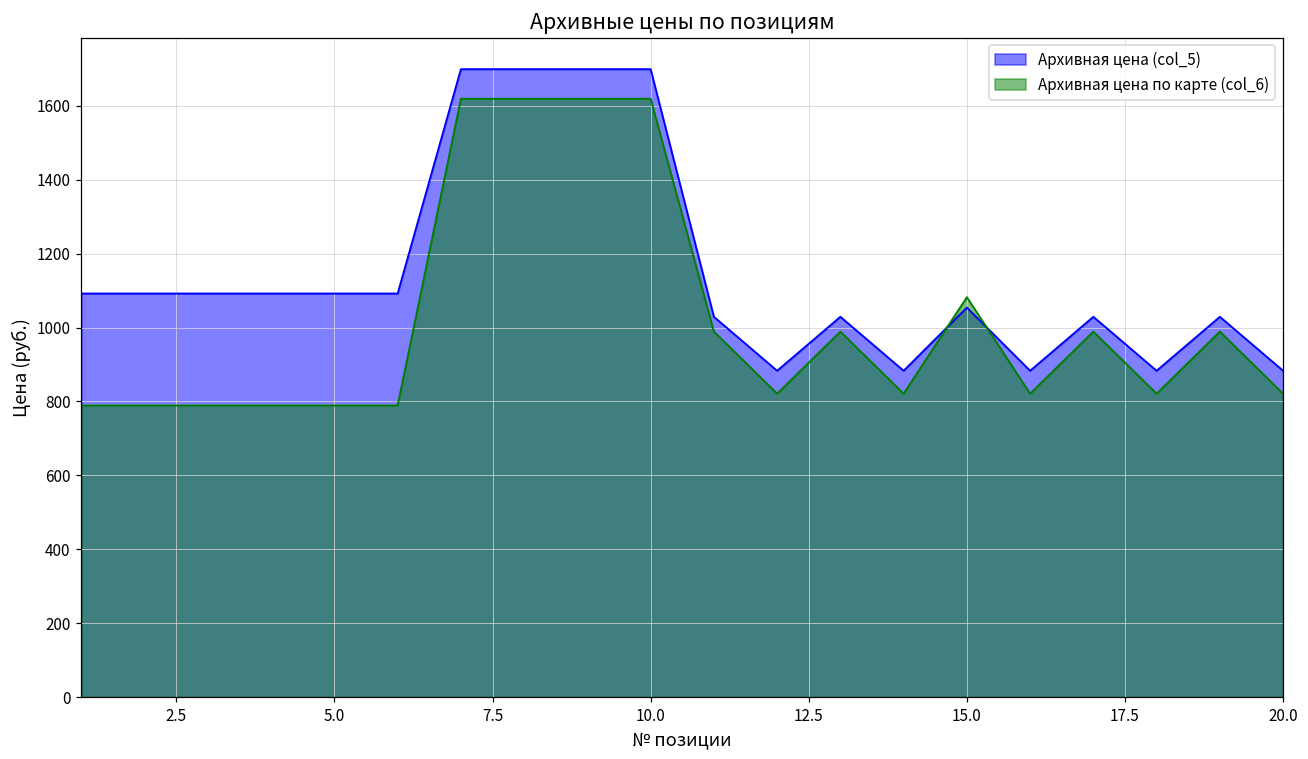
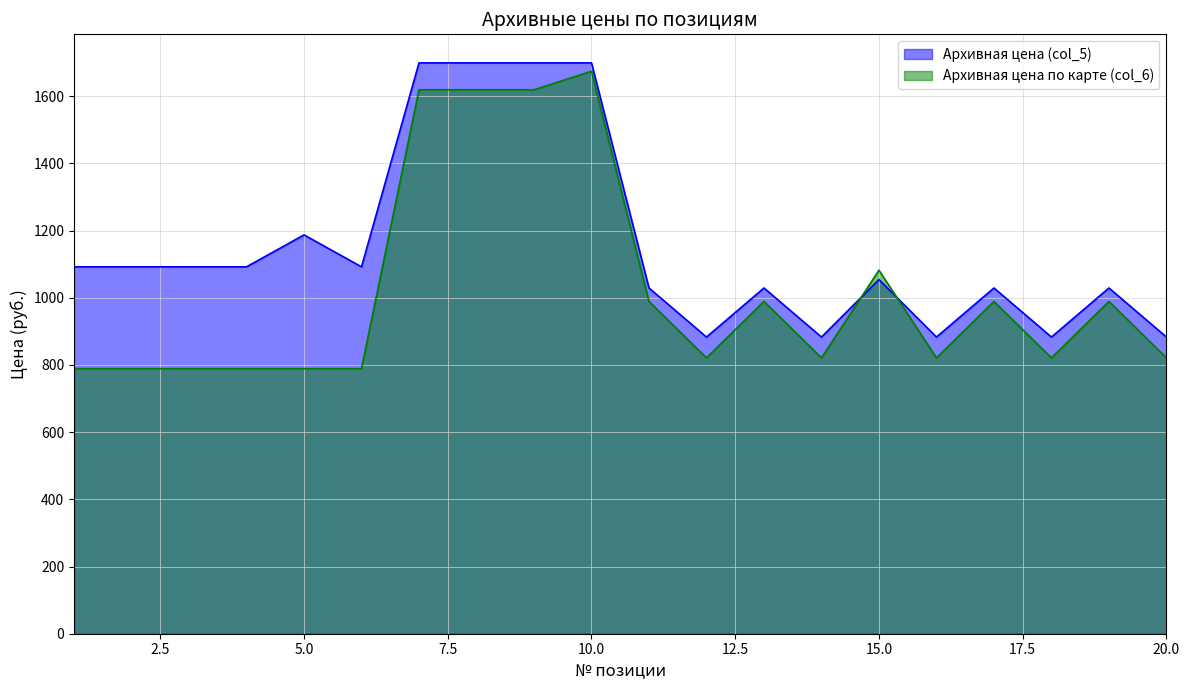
  {
    "Архивная цена (col_5)": {
-     "5.0": 1090,
+     "5.0": 1190,
      "10.0": 1700,
      "15.0": 1050,
      "20.0": 880
    },
    "Архивная цена по карте (col_6)": {
      "5.0": 790,
-     "10.0": 1620,
+     "10.0": 1670,
      "15.0": 1080,
      "20.0": 820
    }
  }
